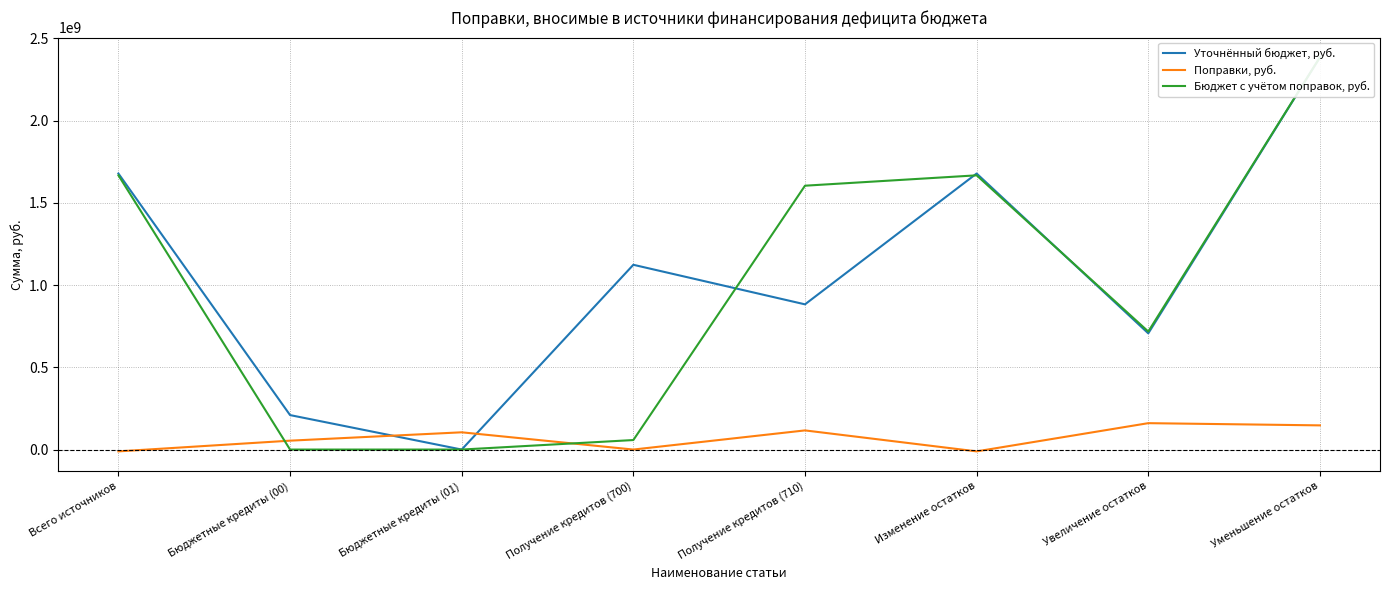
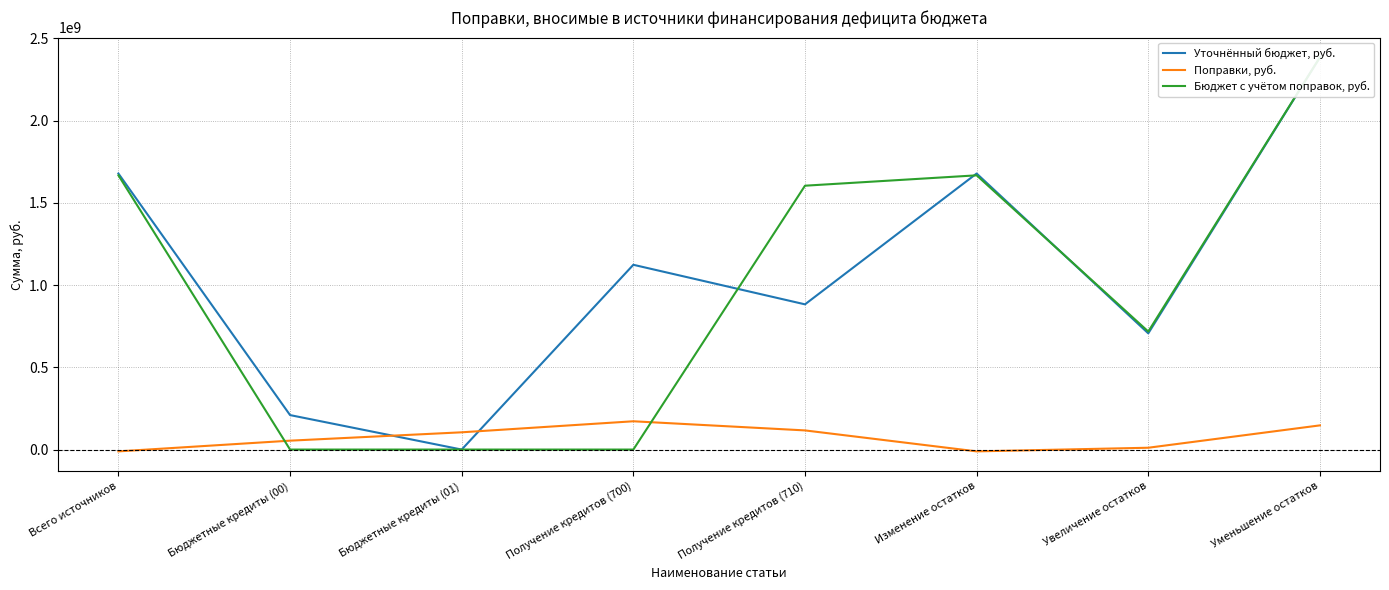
  {
    "Уточнённый бюджет, руб.": {
      "Бюджетные кредиты (00)": 210000000,
      "Получение кредитов (700)": 1120000000,
      "Получение кредитов (710)": 880000000
    },
    "Поправки, руб.": {
      "Всего источников": -10000000,
      "Бюджетные кредиты (00)": 50000000,
      "Бюджетные кредиты (01)": 100000000,
-     "Получение кредитов (700)": 0,
+     "Получение кредитов (700)": 170000000,
      "Получение кредитов (710)": 120000000,
      "Изменение остатков": -10000000,
-     "Увеличение остатков": 160000000,
+     "Увеличение остатков": 10000000,
      "Уменьшение остатков": 150000000
    },
    "Бюджет с учётом поправок, руб.": {
      "Бюджетные кредиты (00)": 0,
-     "Получение кредитов (700)": 60000000,
+     "Получение кредитов (700)": 0,
      "Получение кредитов (710)": 1600000000
    }
  }
